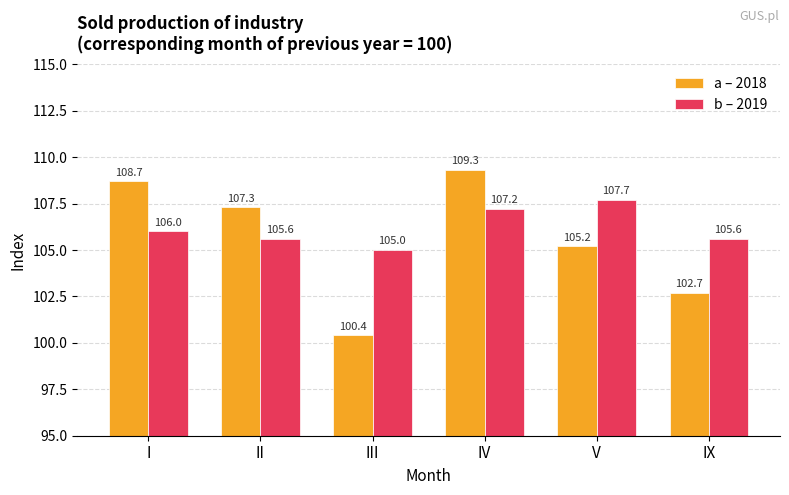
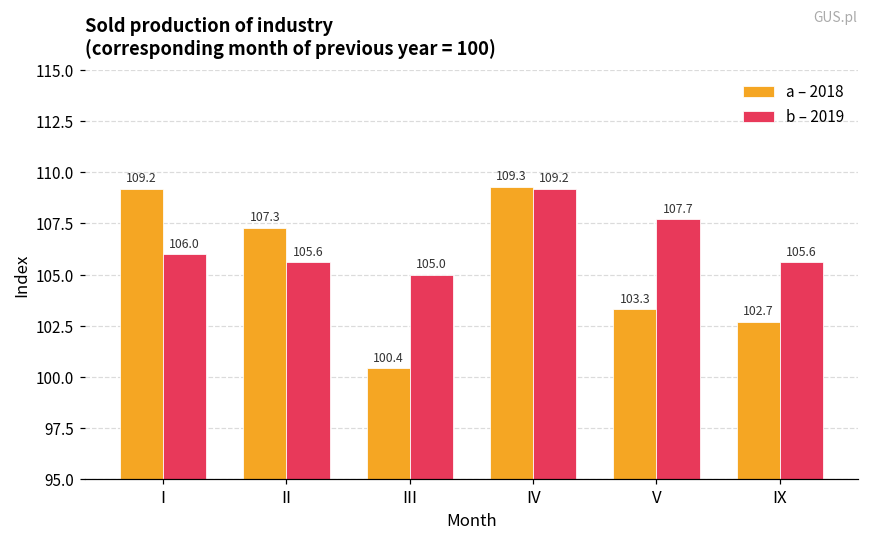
  {
    "a – 2018": {
-     "I": 108.7,
+     "I": 109.2,
      "II": 107.3,
      "III": 100.4,
      "IV": 109.3,
-     "V": 105.2,
+     "V": 103.3,
      "IX": 102.7
    },
    "b – 2019": {
      "I": 106.0,
      "II": 105.6,
      "III": 105.0,
-     "IV": 107.2,
+     "IV": 109.2,
      "V": 107.7,
      "IX": 105.6
    }
  }
